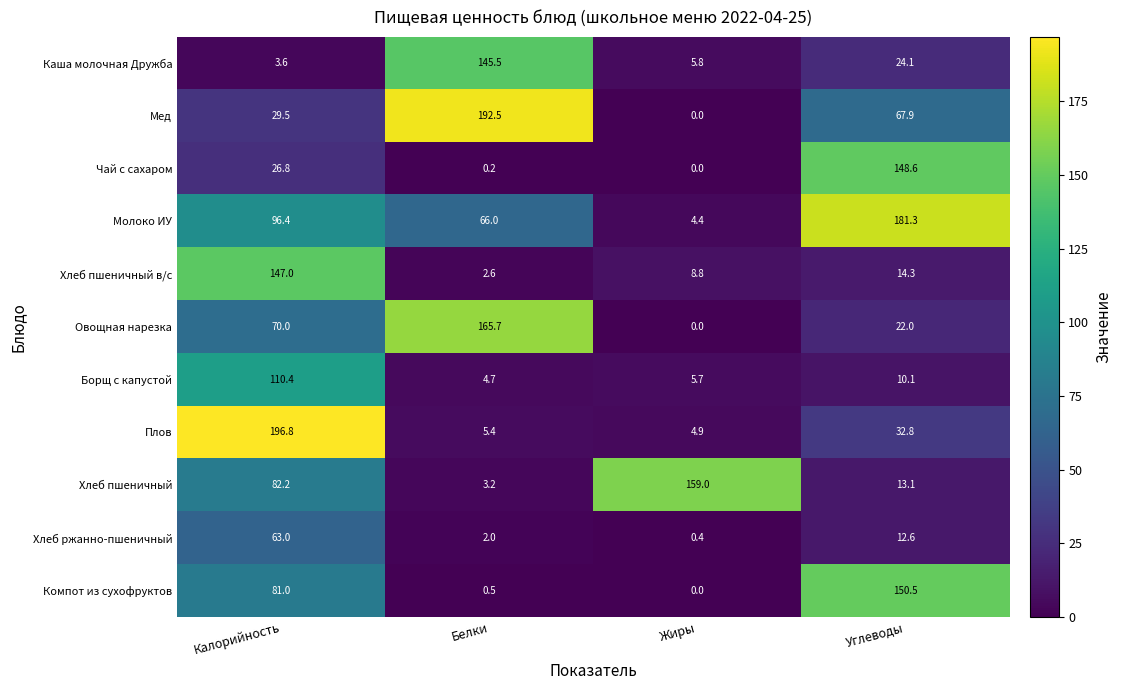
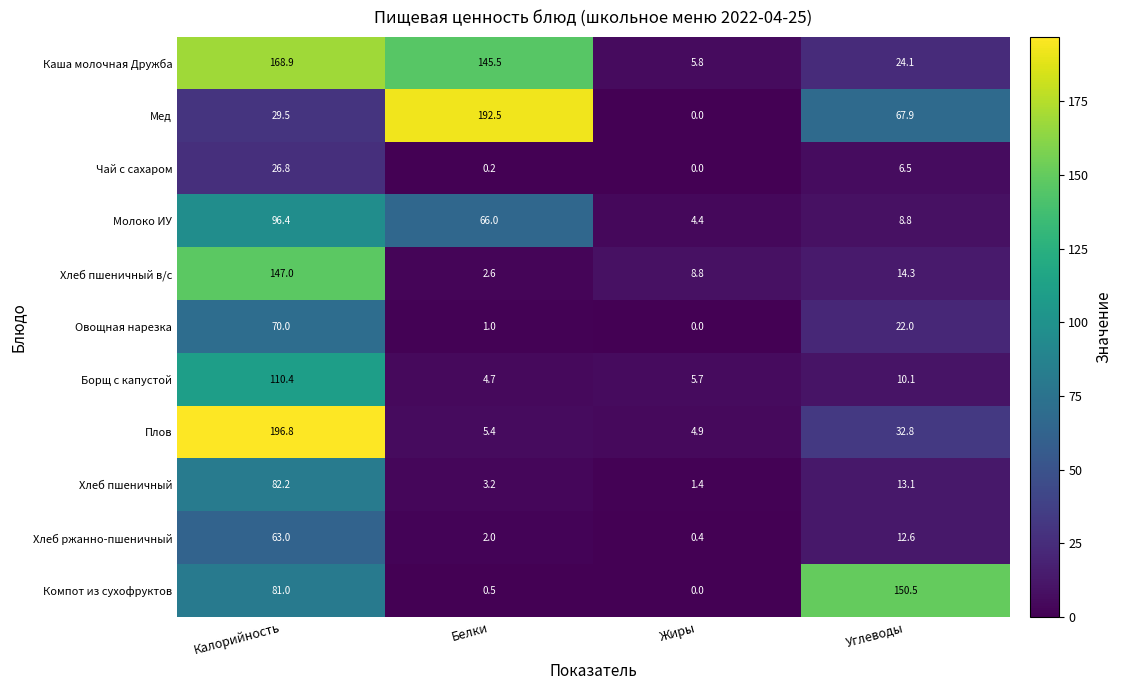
  {
    "Каша молочная Дружба": {
-     "Калорийность": 3.6,
+     "Калорийность": 168.9,
      "Белки": 145.5,
      "Жиры": 5.8,
      "Углеводы": 24.1
    },
    "Мед": {
      "Калорийность": 29.5,
      "Белки": 192.5,
      "Жиры": 0.0,
      "Углеводы": 67.9
    },
    "Чай с сахаром": {
      "Калорийность": 26.8,
      "Белки": 0.2,
      "Жиры": 0.0,
-     "Углеводы": 148.6
+     "Углеводы": 6.5
    },
    "Молоко ИУ": {
      "Калорийность": 96.4,
      "Белки": 66.0,
      "Жиры": 4.4,
-     "Углеводы": 181.3
+     "Углеводы": 8.8
    },
    "Хлеб пшеничный в/с": {
      "Калорийность": 147.0,
      "Белки": 2.6,
      "Жиры": 8.8,
      "Углеводы": 14.3
    },
    "Овощная нарезка": {
      "Калорийность": 70.0,
-     "Белки": 165.7,
+     "Белки": 1.0,
      "Жиры": 0.0,
      "Углеводы": 22.0
    },
    "Борщ с капустой": {
      "Калорийность": 110.4,
      "Белки": 4.7,
      "Жиры": 5.7,
      "Углеводы": 10.1
    },
    "Плов": {
      "Калорийность": 196.8,
      "Белки": 5.4,
      "Жиры": 4.9,
      "Углеводы": 32.8
    },
    "Хлеб пшеничный": {
      "Калорийность": 82.2,
      "Белки": 3.2,
-     "Жиры": 159.0,
+     "Жиры": 1.4,
      "Углеводы": 13.1
    },
    "Хлеб ржанно-пшеничный": {
      "Калорийность": 63.0,
      "Белки": 2.0,
      "Жиры": 0.4,
      "Углеводы": 12.6
    },
    "Компот из сухофруктов": {
      "Калорийность": 81.0,
      "Белки": 0.5,
      "Жиры": 0.0,
      "Углеводы": 150.5
    }
  }
